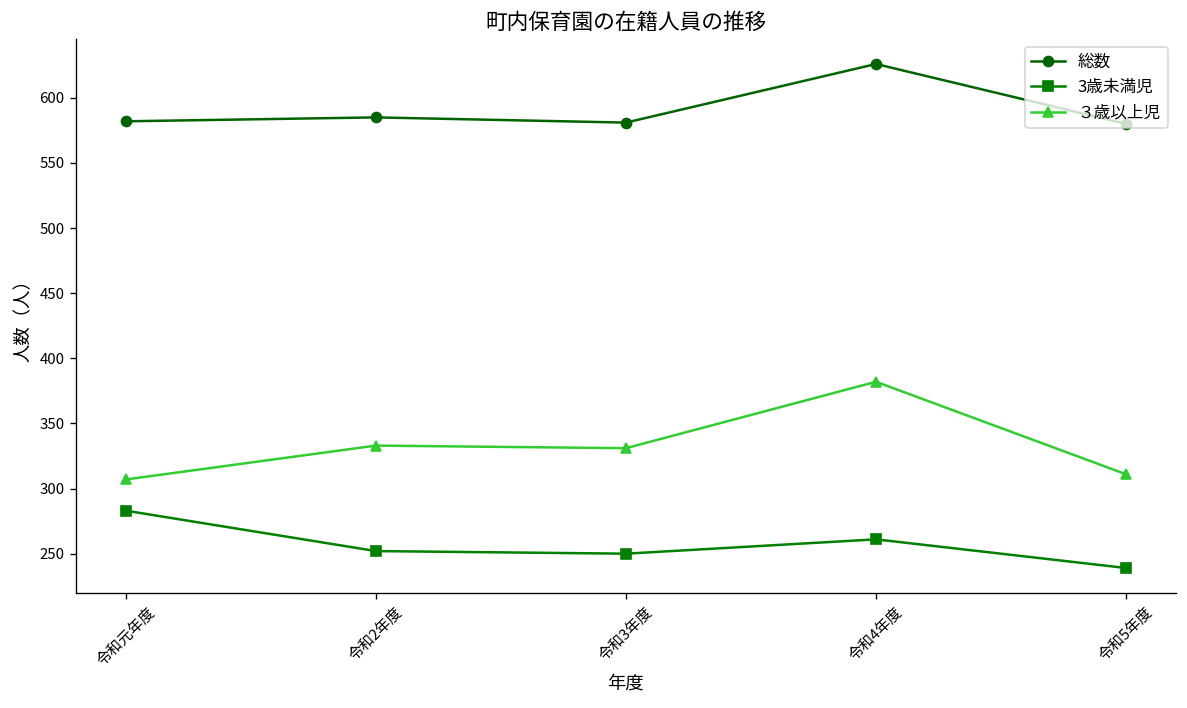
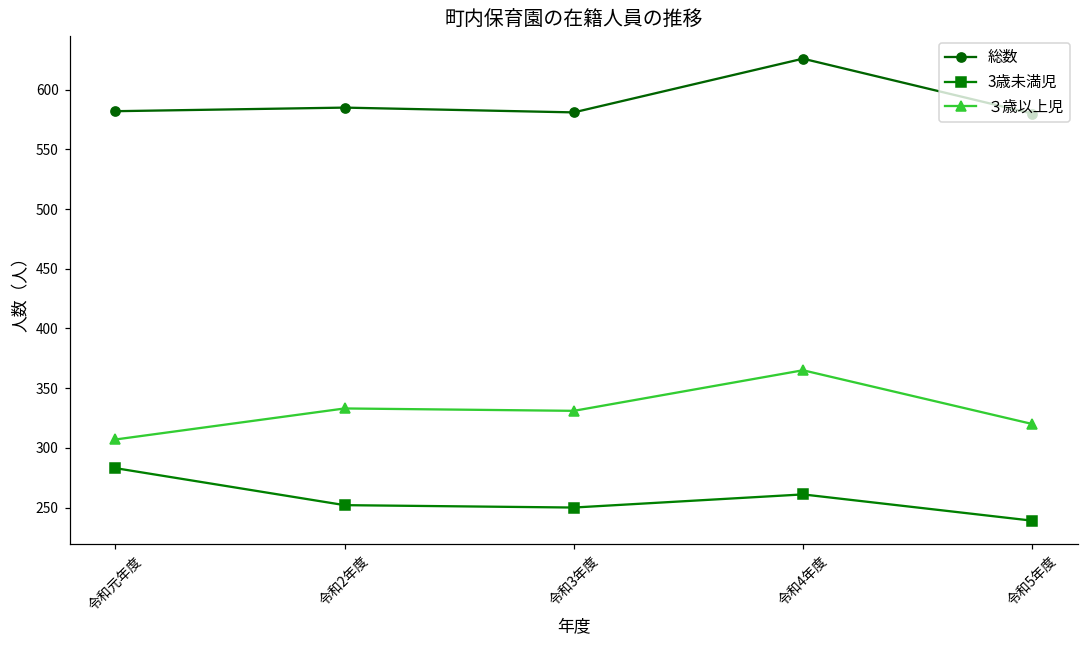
  {
    "３歳以上児": {
      "令和元年度": 307,
      "令和2年度": 333,
      "令和3年度": 331,
-     "令和4年度": 382,
-     "令和5年度": 311
+     "令和4年度": 365,
+     "令和5年度": 320
    }
  }
